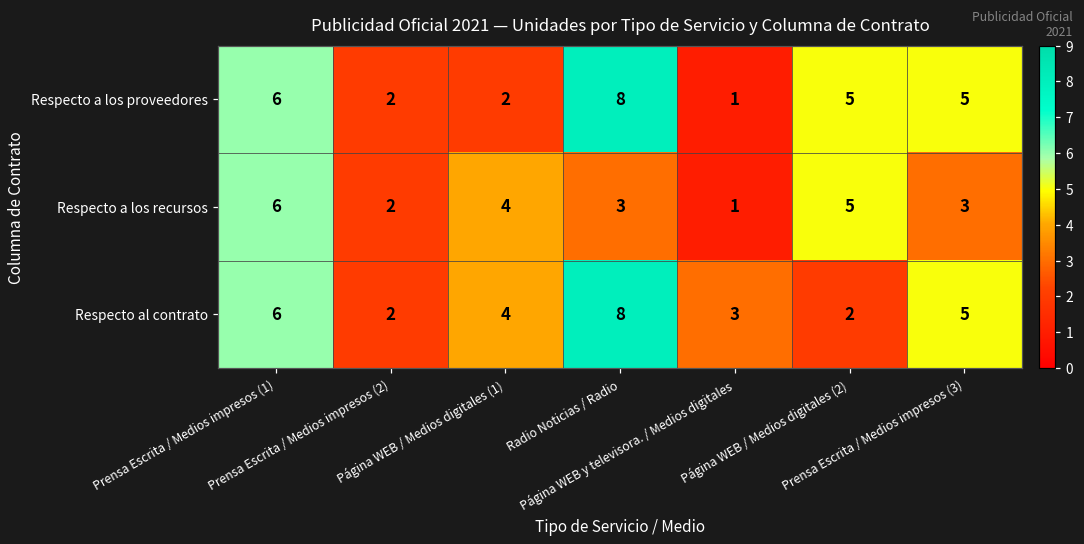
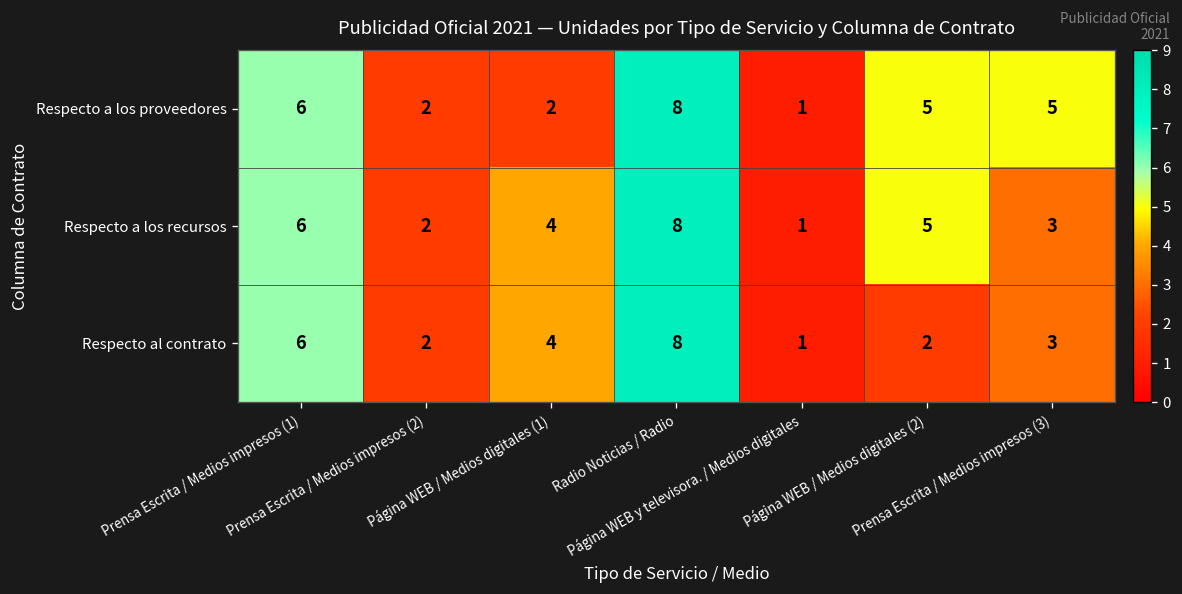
  {
    "Respecto a los proveedores": {
      "Prensa Escrita / Medios impresos (1)": 6,
      "Prensa Escrita / Medios impresos (2)": 2,
      "Página WEB / Medios digitales (1)": 2,
      "Radio Noticias / Radio": 8,
      "Página WEB y televisora. / Medios digitales": 1,
      "Página WEB / Medios digitales (2)": 5,
      "Prensa Escrita / Medios impresos (3)": 5
    },
    "Respecto a los recursos": {
      "Prensa Escrita / Medios impresos (1)": 6,
      "Prensa Escrita / Medios impresos (2)": 2,
      "Página WEB / Medios digitales (1)": 4,
-     "Radio Noticias / Radio": 3,
+     "Radio Noticias / Radio": 8,
      "Página WEB y televisora. / Medios digitales": 1,
      "Página WEB / Medios digitales (2)": 5,
      "Prensa Escrita / Medios impresos (3)": 3
    },
    "Respecto al contrato": {
      "Prensa Escrita / Medios impresos (1)": 6,
      "Prensa Escrita / Medios impresos (2)": 2,
      "Página WEB / Medios digitales (1)": 4,
      "Radio Noticias / Radio": 8,
-     "Página WEB y televisora. / Medios digitales": 3,
+     "Página WEB y televisora. / Medios digitales": 1,
      "Página WEB / Medios digitales (2)": 2,
-     "Prensa Escrita / Medios impresos (3)": 5
+     "Prensa Escrita / Medios impresos (3)": 3
    }
  }
